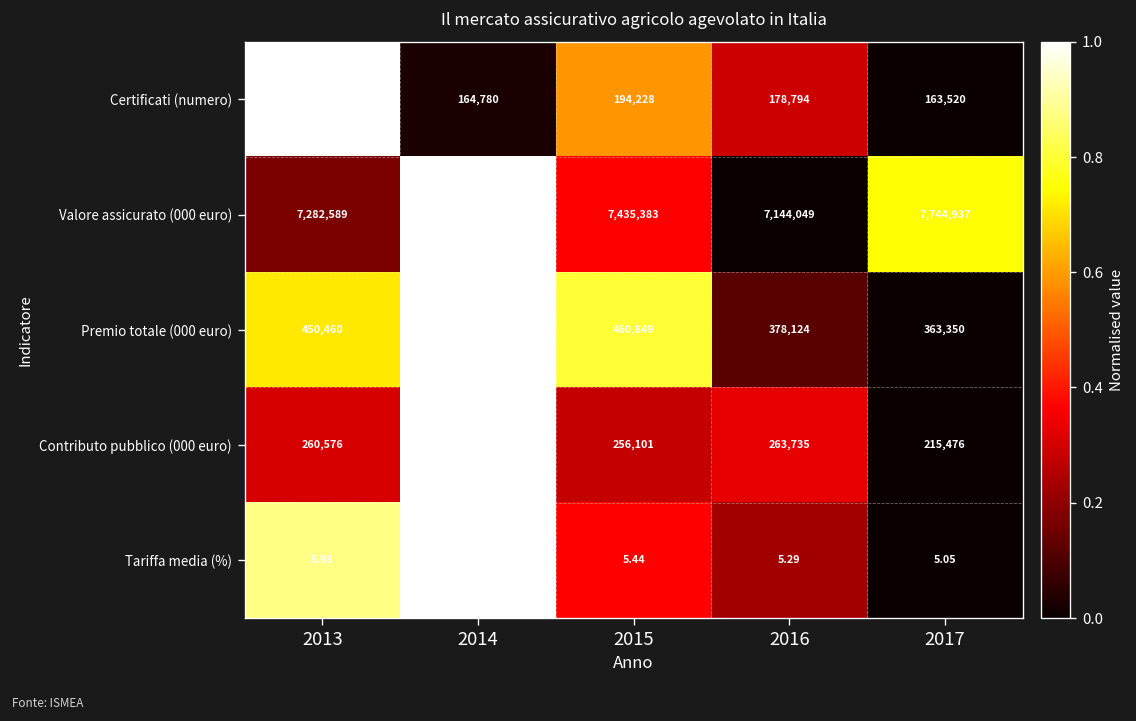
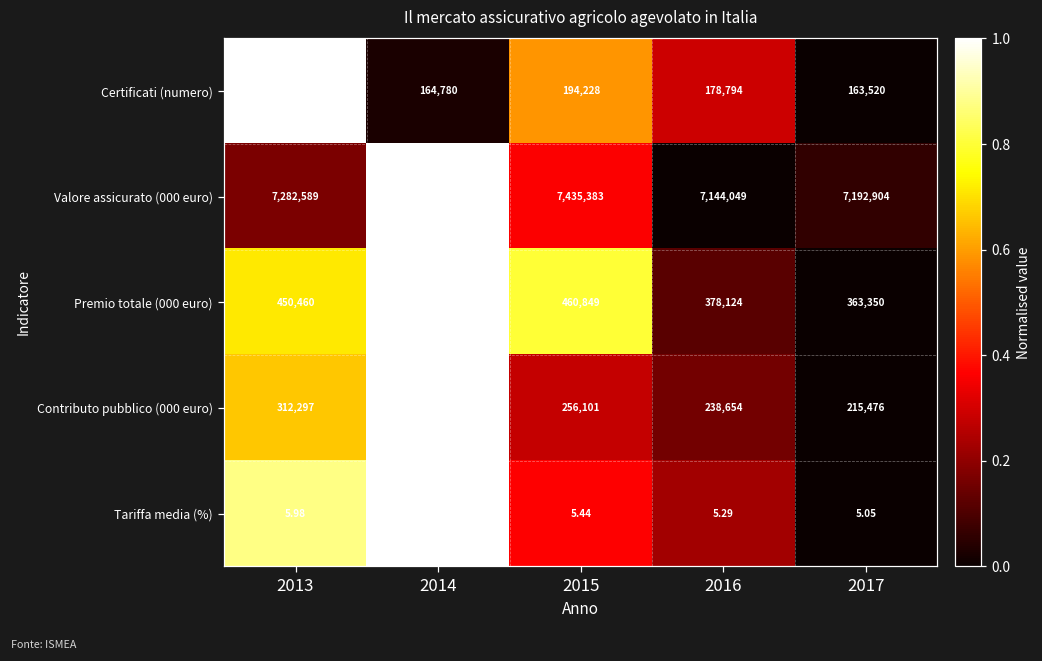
  {
    "Certificati (numero)": {
      "2014": "164,780",
      "2015": "194,228",
      "2016": "178,794",
      "2017": "163,520"
    },
    "Valore assicurato (000 euro)": {
      "2013": "7,282,589",
      "2015": "7,435,383",
      "2016": "7,144,049",
-     "2017": "7,744,937"
+     "2017": "7,192,904"
    },
    "Premio totale (000 euro)": {
      "2013": "450,460",
      "2015": "460,849",
      "2016": "378,124",
      "2017": "363,350"
    },
    "Contributo pubblico (000 euro)": {
-     "2013": "260,576",
+     "2013": "312,297",
      "2015": "256,101",
-     "2016": "263,735",
+     "2016": "238,654",
      "2017": "215,476"
    },
    "Tariffa media (%)": {
      "2013": "5.98",
      "2015": "5.44",
      "2016": "5.29",
      "2017": "5.05"
    }
  }
